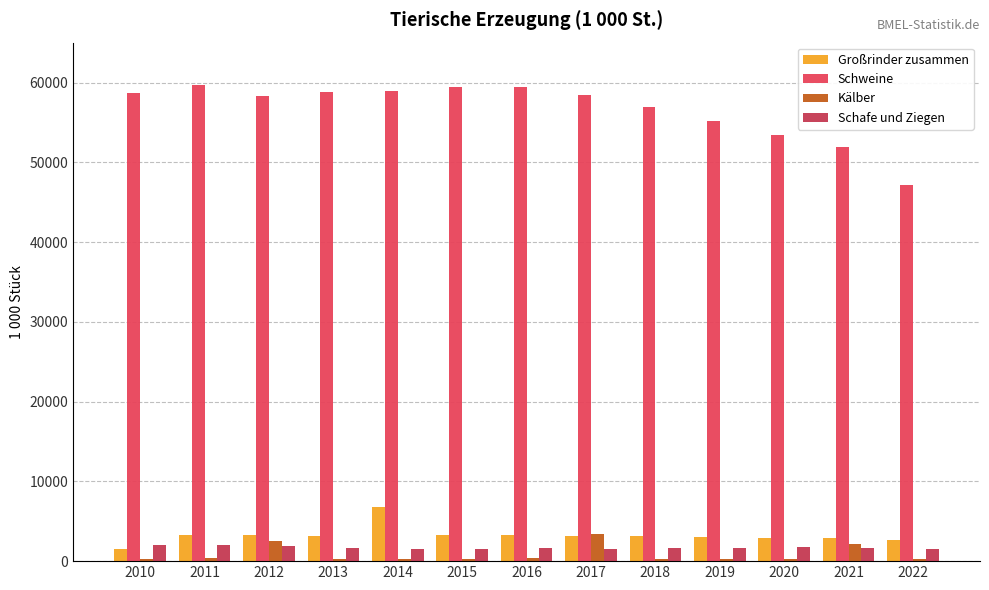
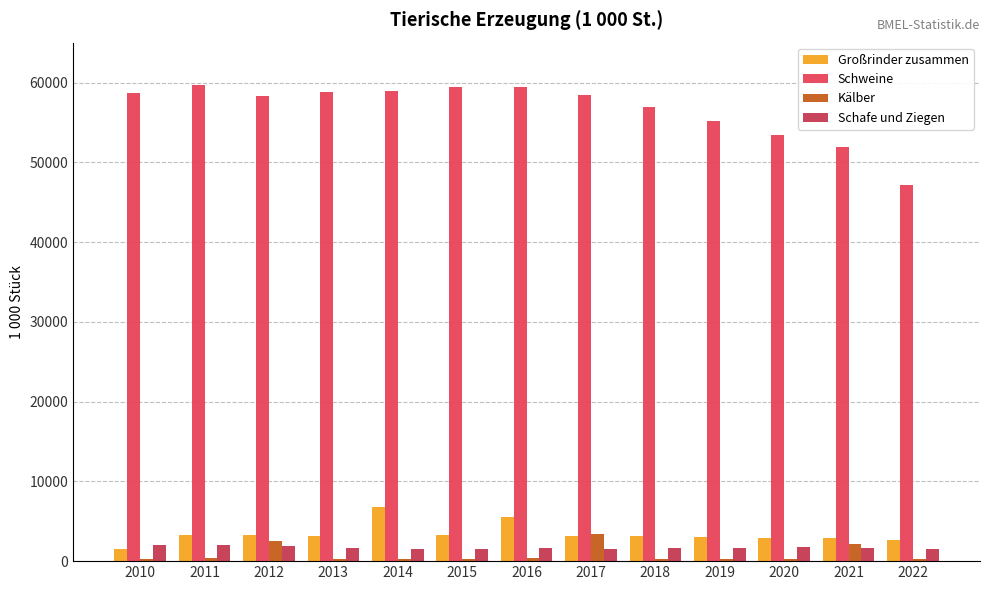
  {
    "Großrinder zusammen": {
      "2010": 2000,
      "2011": 3000,
      "2012": 3000,
      "2013": 3000,
      "2014": 7000,
      "2015": 3000,
-     "2016": 3000,
+     "2016": 6000,
      "2017": 3000,
      "2018": 3000,
      "2019": 3000,
      "2020": 3000,
      "2021": 3000,
      "2022": 3000
    },
    "Kälber": {
      "2010": 0,
      "2011": 0,
      "2012": 3000,
      "2013": 0,
      "2014": 0,
      "2015": 0,
      "2016": 0,
      "2017": 3000,
      "2018": 0,
      "2019": 0,
      "2020": 0,
      "2021": 2000
    }
  }
